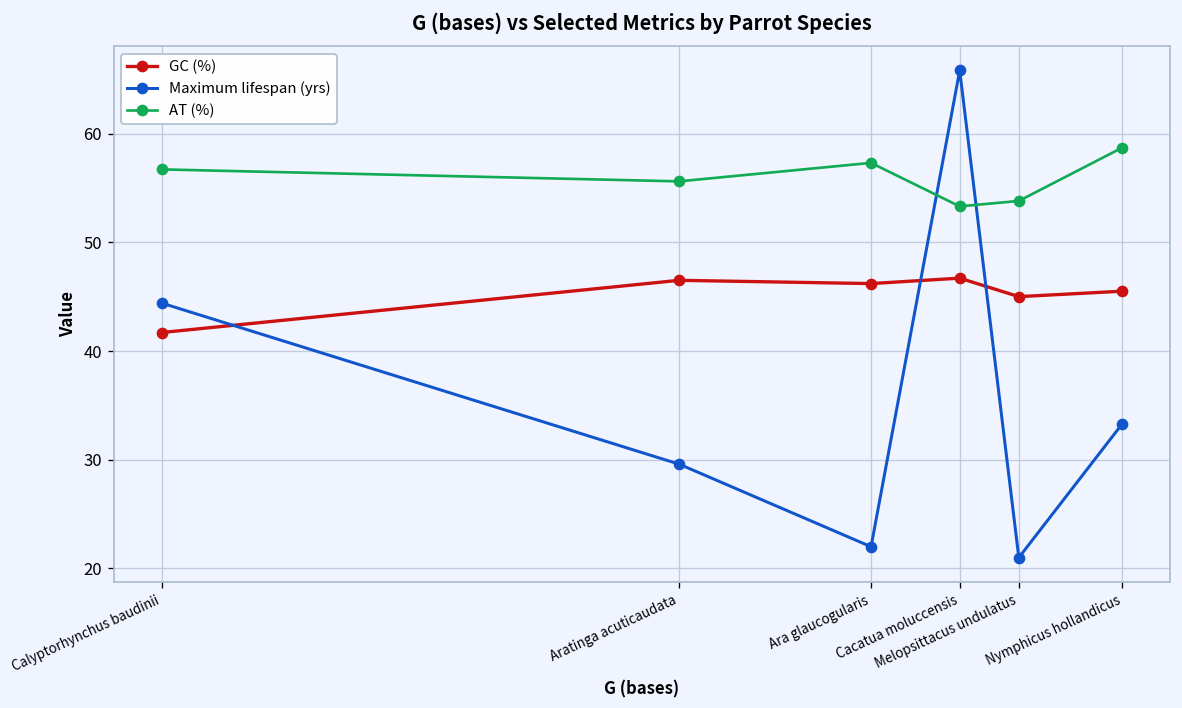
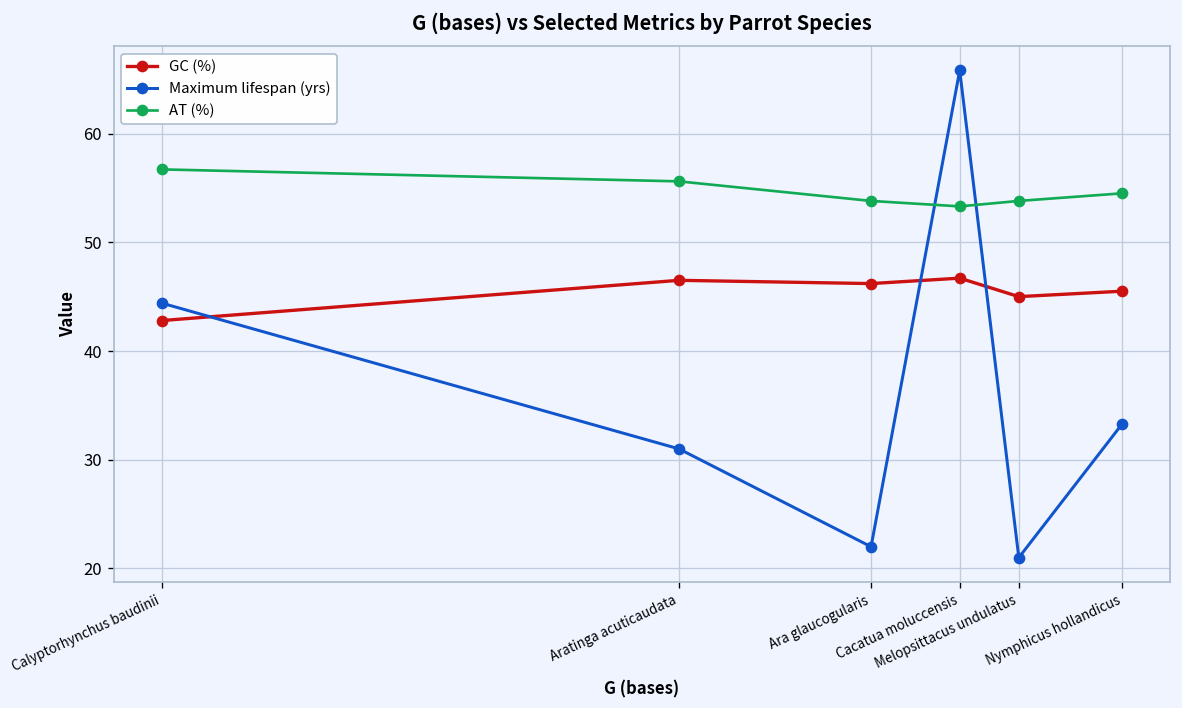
  {
    "GC (%)": {
-     "Calyptorhynchus baudinii": 42,
+     "Calyptorhynchus baudinii": 43,
      "Aratinga acuticaudata": 47,
      "Ara glaucogularis": 46,
      "Cacatua moluccensis": 47,
      "Melopsittacus undulatus": 45,
      "Nymphicus hollandicus": 46
    },
    "Maximum lifespan (yrs)": {
      "Calyptorhynchus baudinii": 44,
-     "Aratinga acuticaudata": 30,
+     "Aratinga acuticaudata": 31,
      "Ara glaucogularis": 22,
      "Cacatua moluccensis": 66,
      "Melopsittacus undulatus": 21,
      "Nymphicus hollandicus": 33
    },
    "AT (%)": {
      "Calyptorhynchus baudinii": 57,
      "Aratinga acuticaudata": 56,
-     "Ara glaucogularis": 57,
+     "Ara glaucogularis": 54,
      "Cacatua moluccensis": 53,
      "Melopsittacus undulatus": 54,
-     "Nymphicus hollandicus": 59
+     "Nymphicus hollandicus": 55
    }
  }
